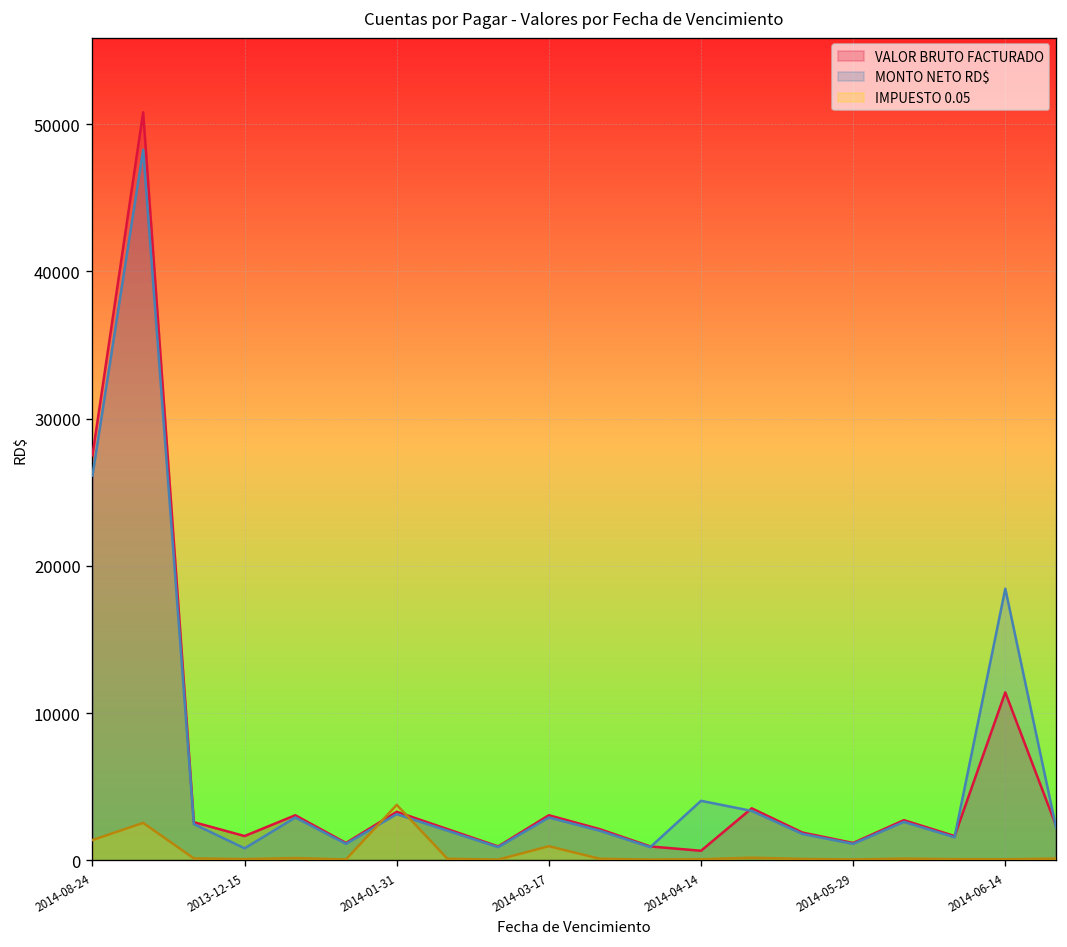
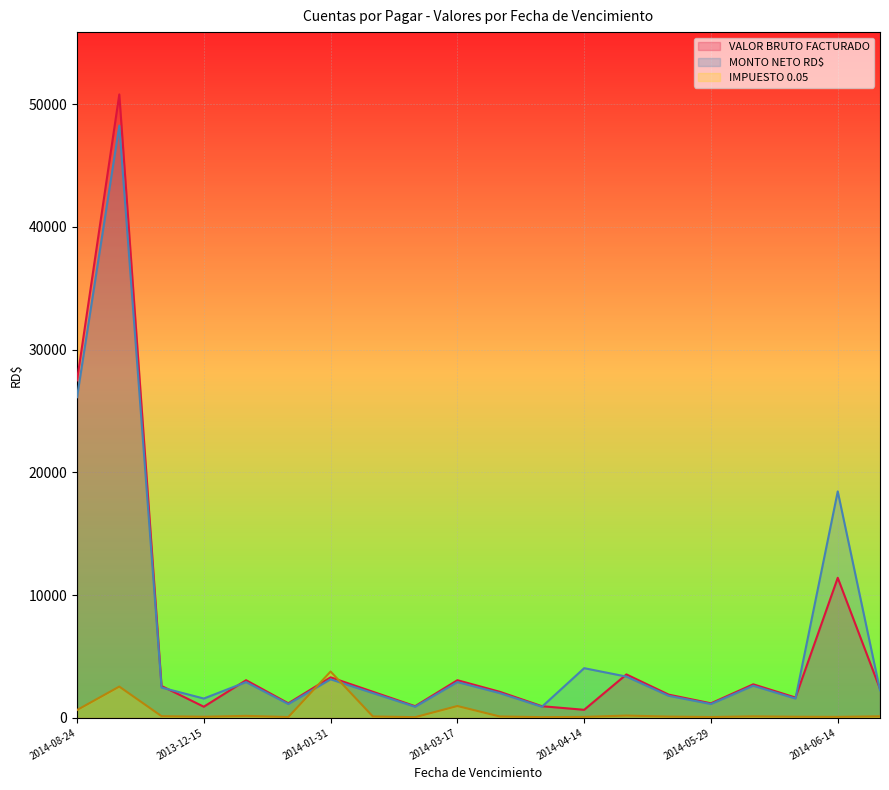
  {
    "VALOR BRUTO FACTURADO": {
      "2014-08-24": 27500,
-     "2013-12-15": 1600,
+     "2013-12-15": 900,
      "2014-04-14": 600,
      "2014-06-14": 11400
    },
    "MONTO NETO RD$": {
      "2014-08-24": 26100,
-     "2013-12-15": 800,
+     "2013-12-15": 1600,
      "2014-04-14": 4000,
      "2014-06-14": 18400
    },
    "IMPUESTO 0.05": {
-     "2014-08-24": 1400,
+     "2014-08-24": 600,
      "2013-12-15": 100,
      "2014-01-31": 3800,
      "2014-03-17": 1000,
      "2014-04-14": 100,
      "2014-06-14": 100
    }
  }
